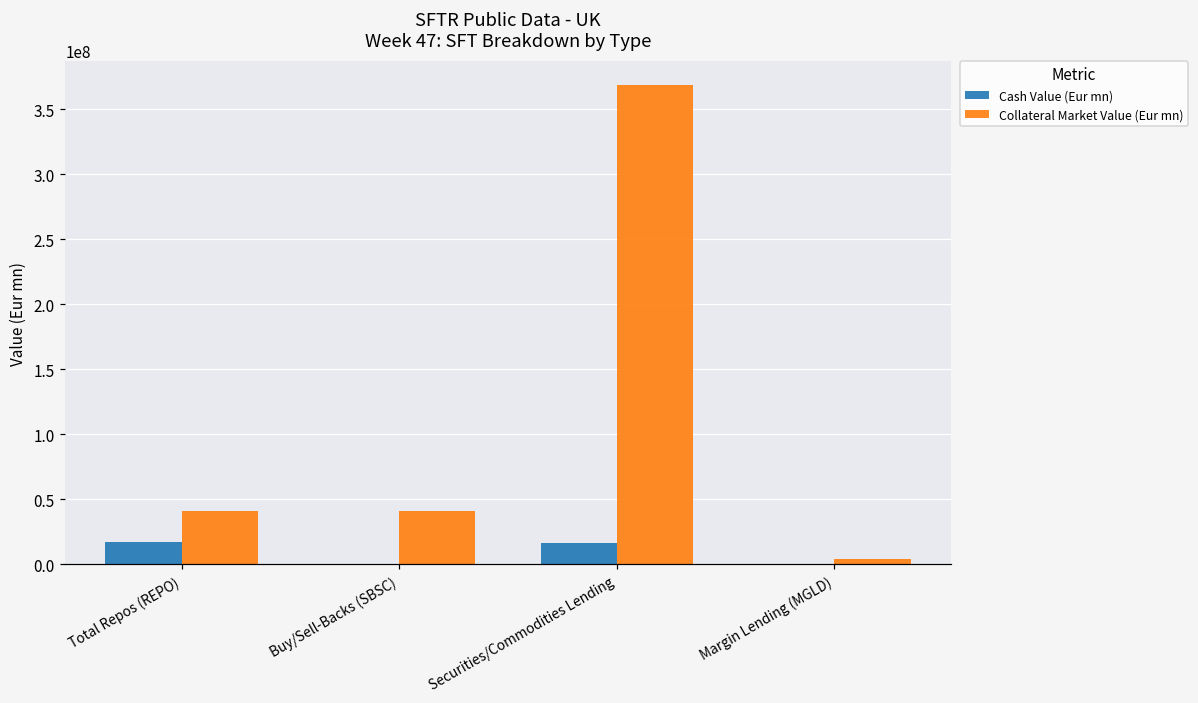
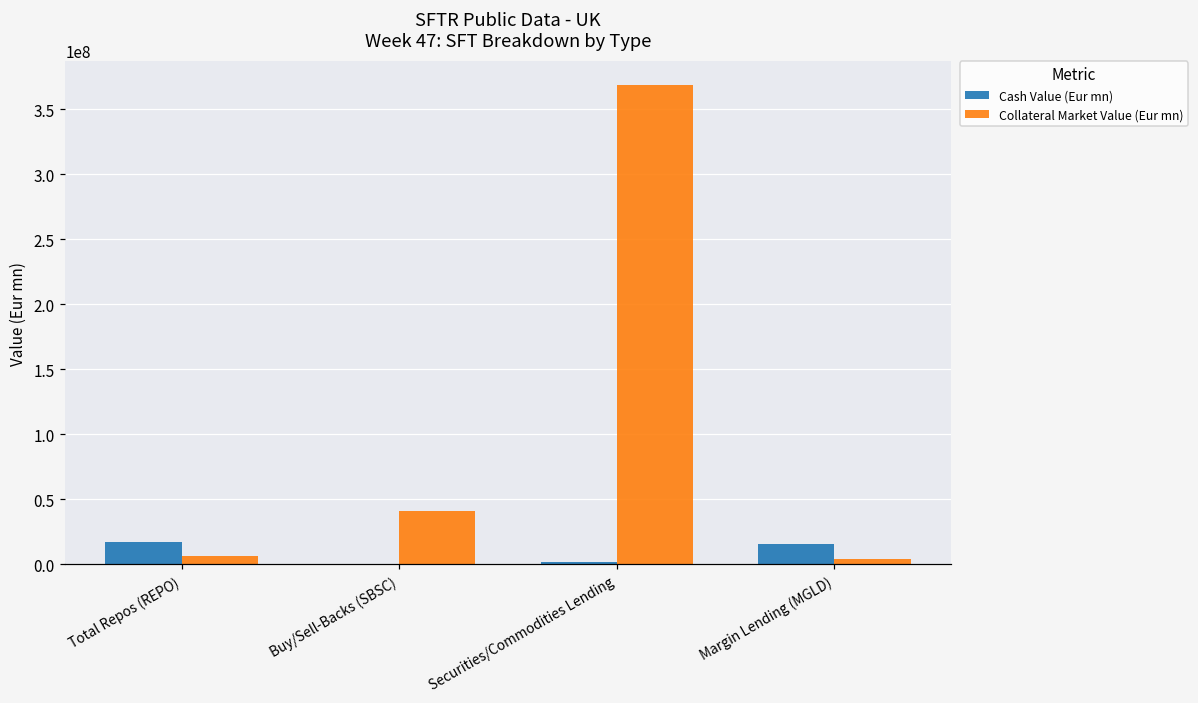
  {
    "Cash Value (Eur mn)": {
      "Total Repos (REPO)": 17000000,
-     "Securities/Commodities Lending": 16000000,
-     "Margin Lending (MGLD)": 0
+     "Securities/Commodities Lending": 2000000,
+     "Margin Lending (MGLD)": 16000000
    },
    "Collateral Market Value (Eur mn)": {
-     "Total Repos (REPO)": 41000000,
+     "Total Repos (REPO)": 6000000,
      "Buy/Sell-Backs (SBSC)": 41000000,
      "Securities/Commodities Lending": 369000000,
      "Margin Lending (MGLD)": 4000000
    }
  }
